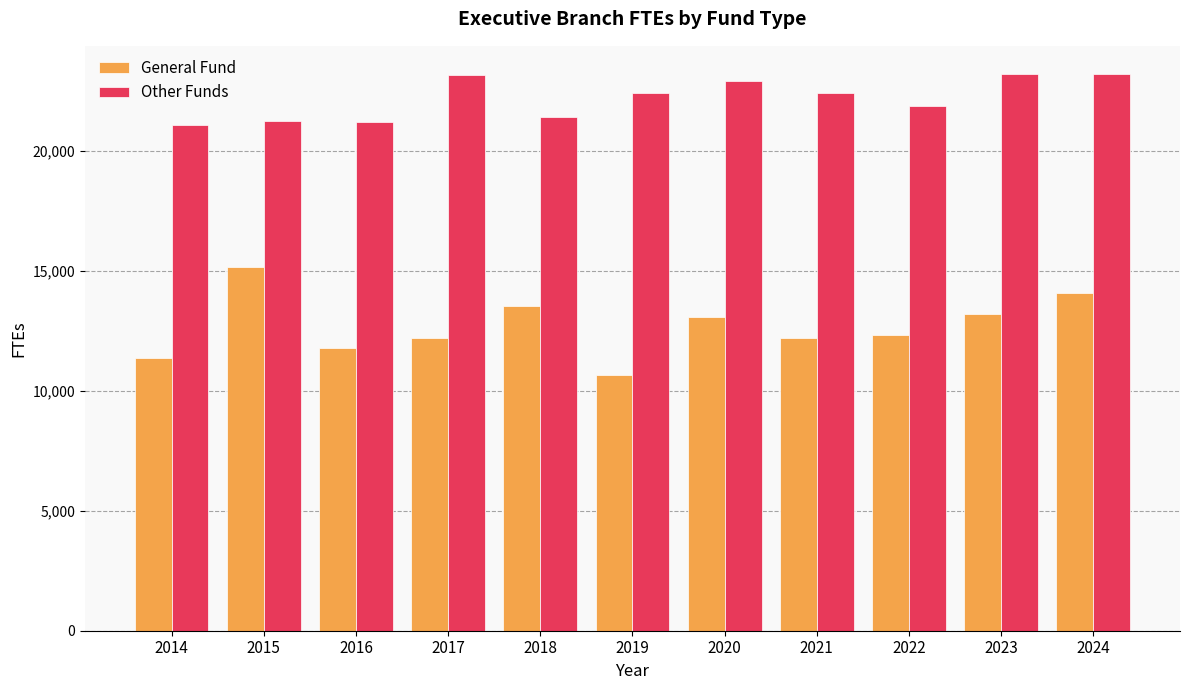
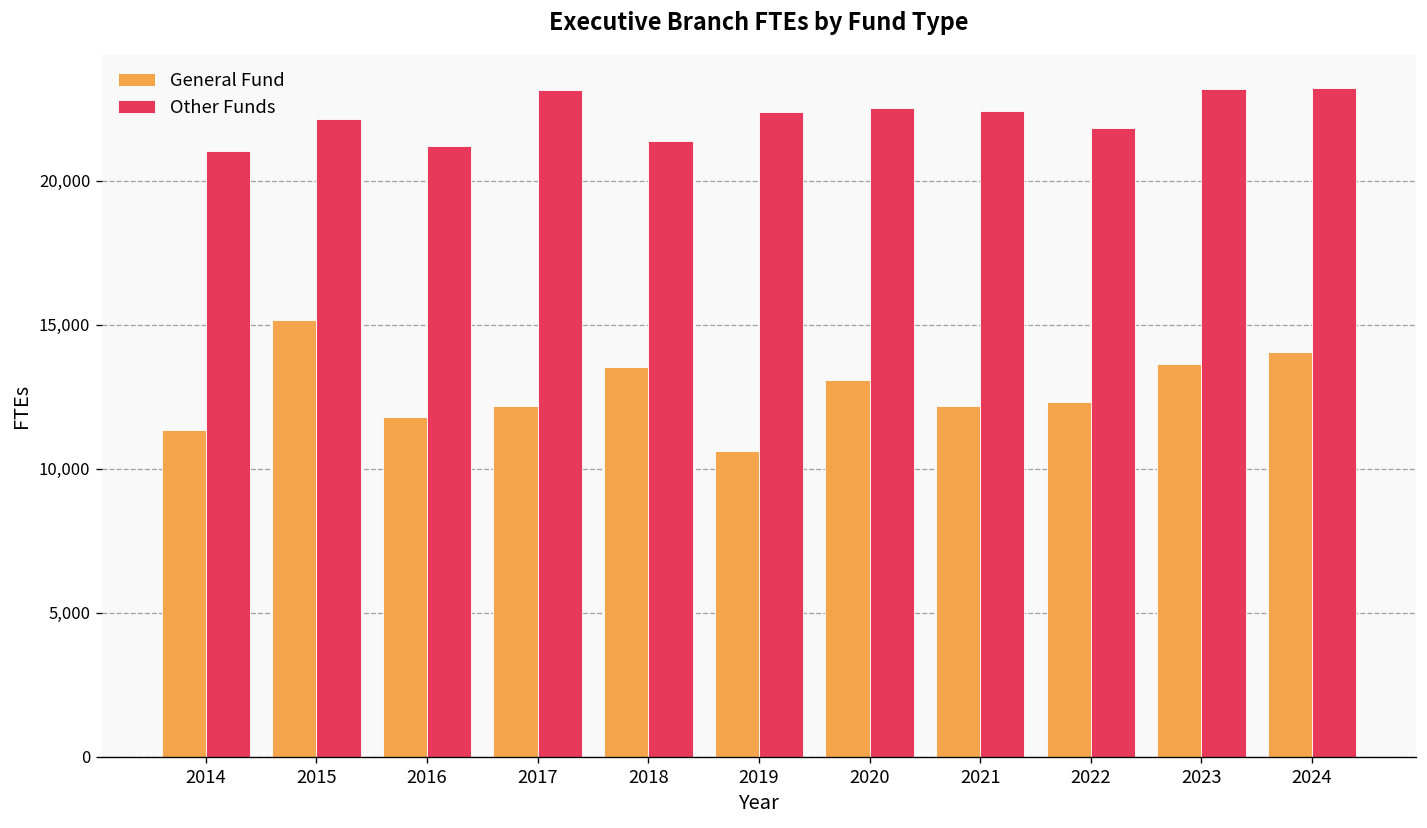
  {
    "General Fund": {
      "2014": "11,400",
      "2015": "15,200",
      "2016": "11,800",
      "2017": "12,200",
      "2018": "13,500",
      "2019": "10,600",
      "2020": "13,100",
      "2021": "12,200",
      "2022": "12,300",
-     "2023": "13,200",
+     "2023": "13,600",
      "2024": "14,100"
    },
    "Other Funds": {
      "2014": "21,000",
-     "2015": "21,200",
+     "2015": "22,100",
      "2016": "21,200",
      "2017": "23,100",
      "2018": "21,400",
      "2019": "22,400",
-     "2020": "22,900",
+     "2020": "22,500",
      "2021": "22,400",
      "2022": "21,800",
      "2023": "23,200",
      "2024": "23,200"
    }
  }
